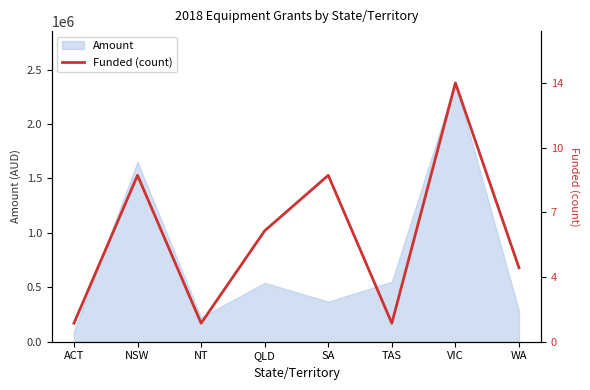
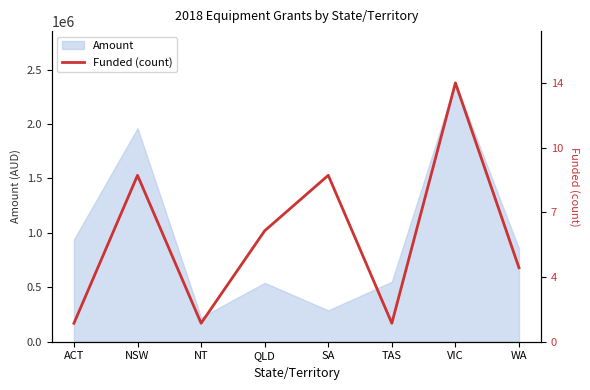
  {
    "Amount": {
-     "ACT": 100000,
-     "NSW": 1650000,
+     "ACT": 940000,
+     "NSW": 1960000,
      "NT": 220000,
      "QLD": 540000,
-     "SA": 370000,
+     "SA": 290000,
      "TAS": 550000,
      "VIC": 2380000,
-     "WA": 280000
+     "WA": 850000
    },
    "Funded (count)": {
      "ACT": 1.0,
      "NSW": 9.0,
      "NT": 1.0,
      "QLD": 6.0,
      "SA": 9.0,
      "TAS": 1.0,
      "VIC": 14.0,
      "WA": 4.0
    }
  }
